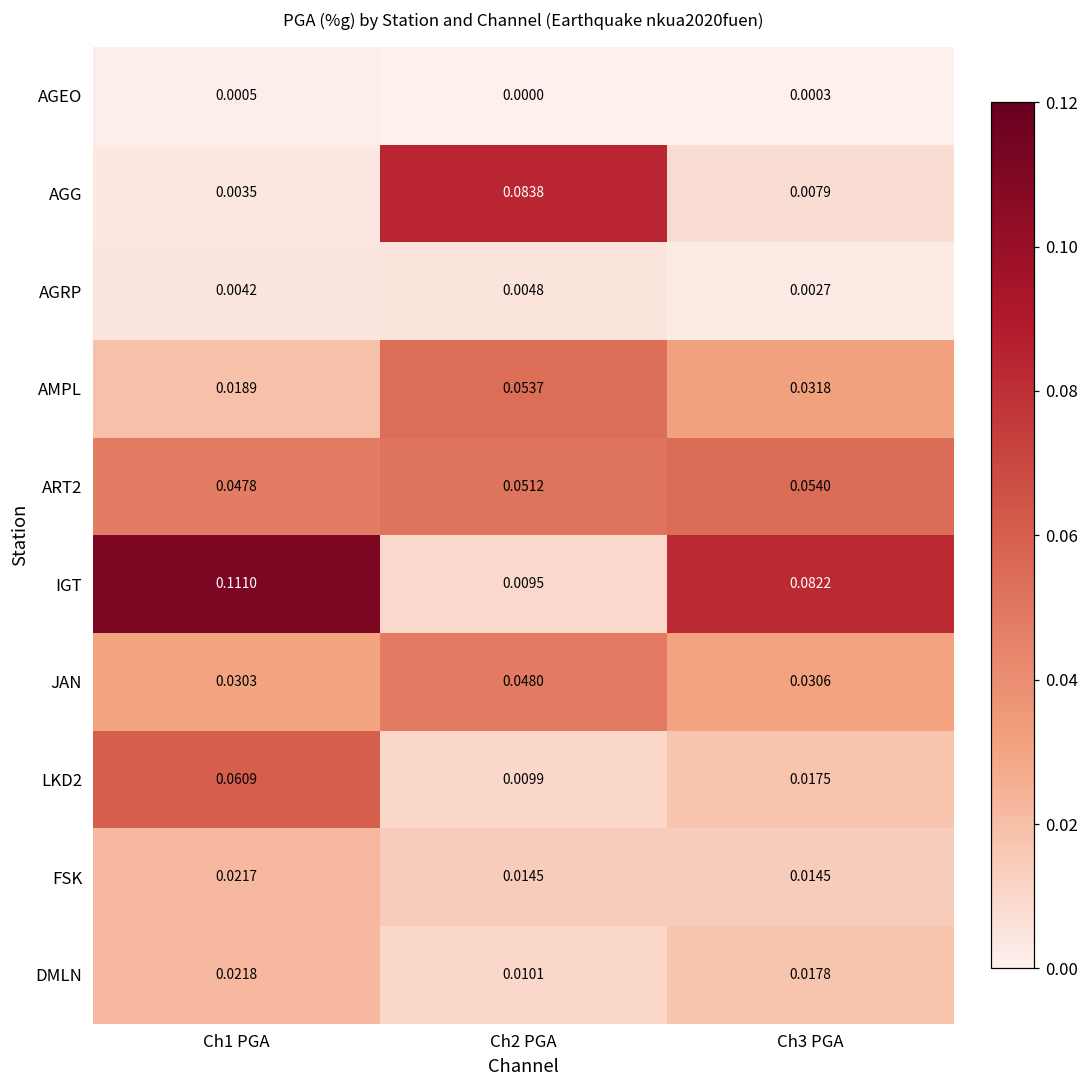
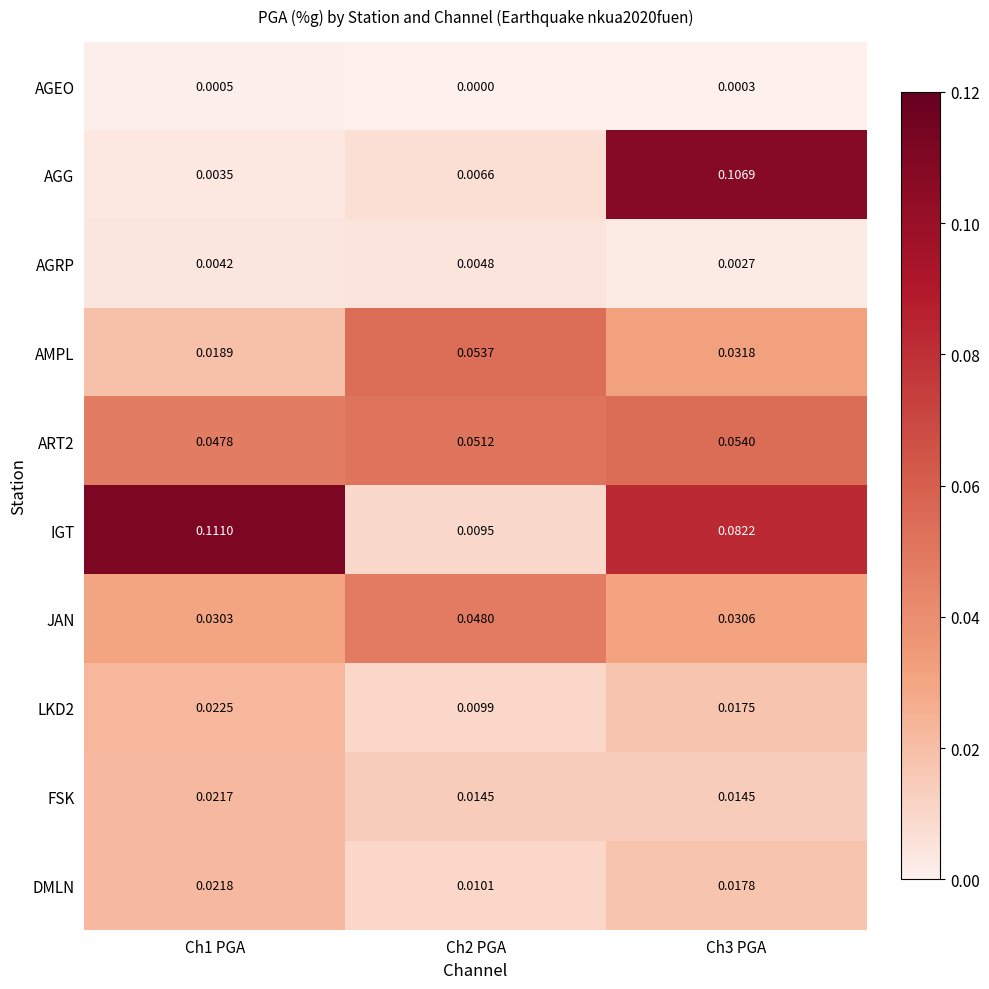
  {
    "AGEO": {
      "Ch1 PGA": 0.0005,
      "Ch2 PGA": 0.0000,
      "Ch3 PGA": 0.0003
    },
    "AGG": {
      "Ch1 PGA": 0.0035,
-     "Ch2 PGA": 0.0838,
-     "Ch3 PGA": 0.0079
+     "Ch2 PGA": 0.0066,
+     "Ch3 PGA": 0.1069
    },
    "AGRP": {
      "Ch1 PGA": 0.0042,
      "Ch2 PGA": 0.0048,
      "Ch3 PGA": 0.0027
    },
    "AMPL": {
      "Ch1 PGA": 0.0189,
      "Ch2 PGA": 0.0537,
      "Ch3 PGA": 0.0318
    },
    "ART2": {
      "Ch1 PGA": 0.0478,
      "Ch2 PGA": 0.0512,
      "Ch3 PGA": 0.0540
    },
    "IGT": {
      "Ch1 PGA": 0.1110,
      "Ch2 PGA": 0.0095,
      "Ch3 PGA": 0.0822
    },
    "JAN": {
      "Ch1 PGA": 0.0303,
      "Ch2 PGA": 0.0480,
      "Ch3 PGA": 0.0306
    },
    "LKD2": {
-     "Ch1 PGA": 0.0609,
+     "Ch1 PGA": 0.0225,
      "Ch2 PGA": 0.0099,
      "Ch3 PGA": 0.0175
    },
    "FSK": {
      "Ch1 PGA": 0.0217,
      "Ch2 PGA": 0.0145,
      "Ch3 PGA": 0.0145
    },
    "DMLN": {
      "Ch1 PGA": 0.0218,
      "Ch2 PGA": 0.0101,
      "Ch3 PGA": 0.0178
    }
  }
